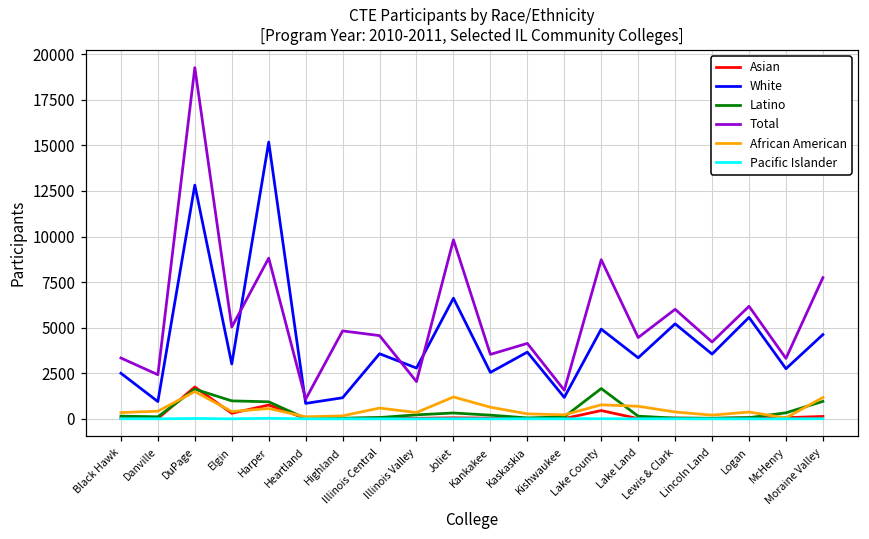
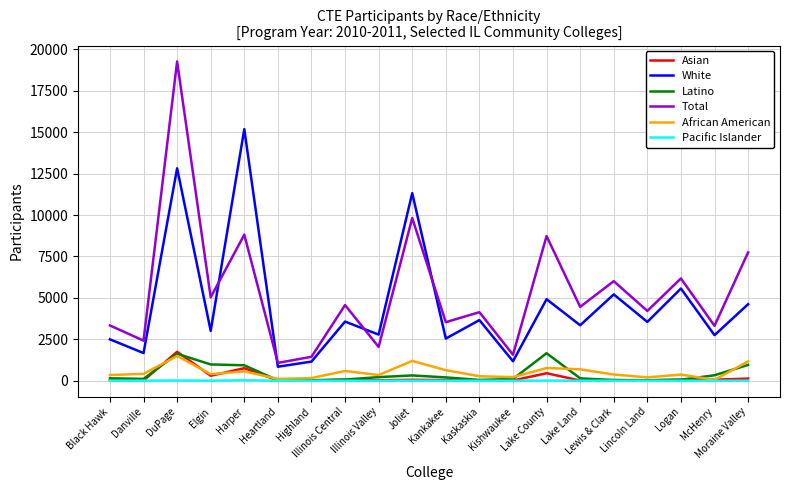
  {
    "Asian": {
      "Harper": 800,
      "Lake County": 500
    },
    "White": {
      "Black Hawk": 2500,
-     "Danville": 900,
+     "Danville": 1700,
      "DuPage": 12800,
      "Elgin": 3000,
      "Harper": 15200,
      "Heartland": 800,
      "Highland": 1200,
      "Illinois Central": 3600,
      "Illinois Valley": 2800,
-     "Joliet": 6600,
+     "Joliet": 11300,
      "Kankakee": 2500,
      "Kaskaskia": 3700,
      "Kishwaukee": 1200,
      "Lake County": 4900,
      "Lake Land": 3300,
      "Lewis & Clark": 5200,
      "Lincoln Land": 3600,
      "Logan": 5600,
      "McHenry": 2800,
      "Moraine Valley": 4600
    },
    "Latino": {
      "Elgin": 1000,
      "Harper": 900,
      "Joliet": 300,
      "Kankakee": 200,
      "Lake County": 1700,
      "McHenry": 300,
      "Moraine Valley": 1000
    },
    "Total": {
      "Black Hawk": 3300,
      "Danville": 2400,
      "DuPage": 19300,
      "Elgin": 5000,
      "Harper": 8800,
      "Heartland": 1100,
-     "Highland": 4800,
+     "Highland": 1400,
      "Illinois Central": 4600,
      "Illinois Valley": 2000,
      "Joliet": 9800,
      "Kankakee": 3500,
      "Kaskaskia": 4100,
      "Kishwaukee": 1600,
      "Lake County": 8700,
      "Lake Land": 4500,
      "Lewis & Clark": 6000,
      "Lincoln Land": 4200,
      "Logan": 6200,
      "McHenry": 3300,
      "Moraine Valley": 7700
    },
    "African American": {
      "Black Hawk": 300,
      "Danville": 400,
      "Harper": 600,
      "Illinois Central": 600,
      "Joliet": 1200,
      "Kankakee": 600,
      "Kaskaskia": 300,
      "Lake County": 800,
      "Lake Land": 700,
      "Lewis & Clark": 400,
      "Lincoln Land": 200,
      "Logan": 400,
      "Moraine Valley": 1200
    },
    "Pacific Islander": {
      "DuPage": 0,
      "Elgin": 0,
      "Harper": 0,
      "Lake County": 0
    }
  }
